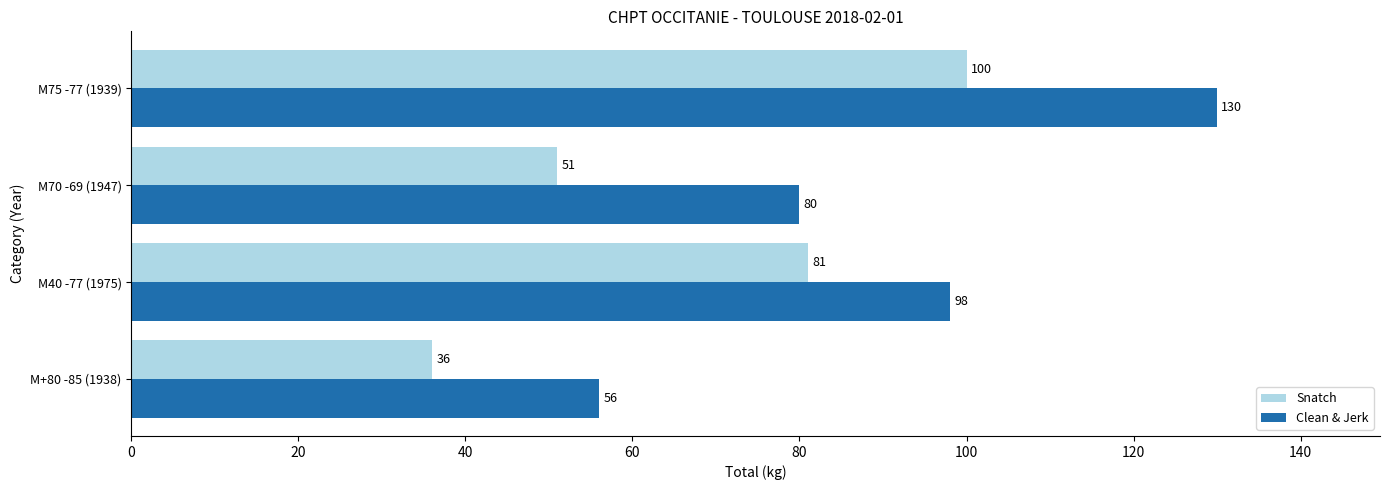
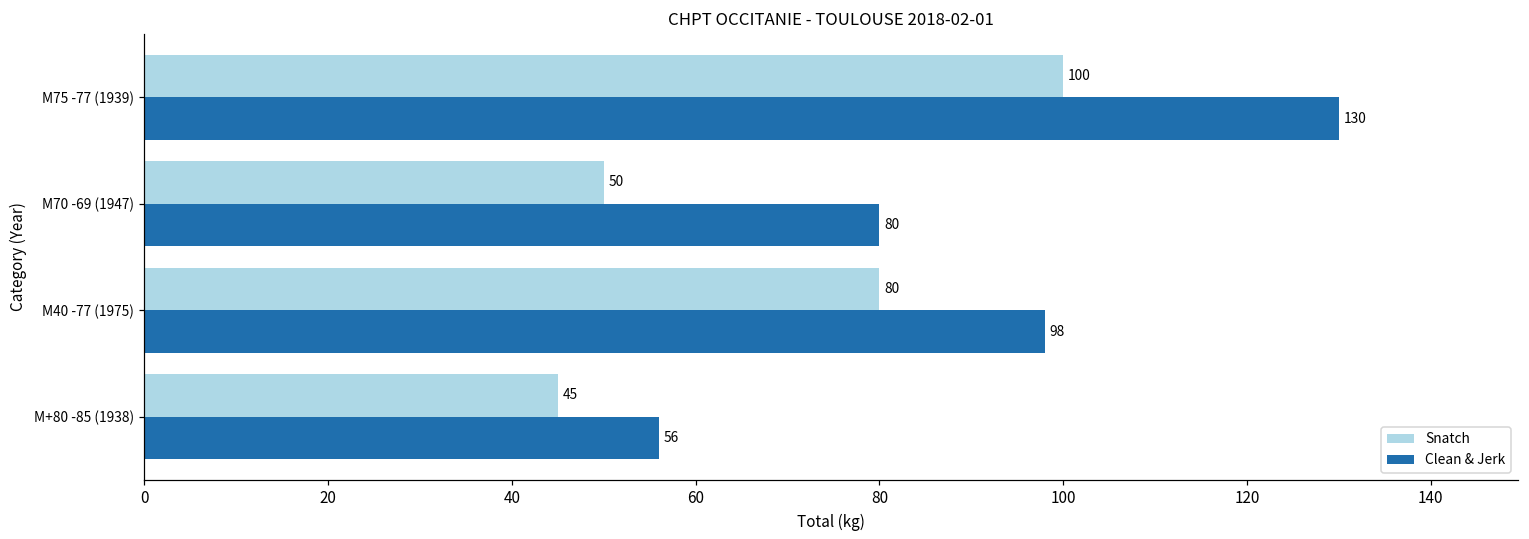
  {
    "Snatch": {
      "M75 -77 (1939)": 100,
-     "M70 -69 (1947)": 51,
-     "M40 -77 (1975)": 81,
-     "M+80 -85 (1938)": 36
+     "M70 -69 (1947)": 50,
+     "M40 -77 (1975)": 80,
+     "M+80 -85 (1938)": 45
    },
    "Clean & Jerk": {
      "M75 -77 (1939)": 130,
      "M70 -69 (1947)": 80,
      "M40 -77 (1975)": 98,
      "M+80 -85 (1938)": 56
    }
  }
